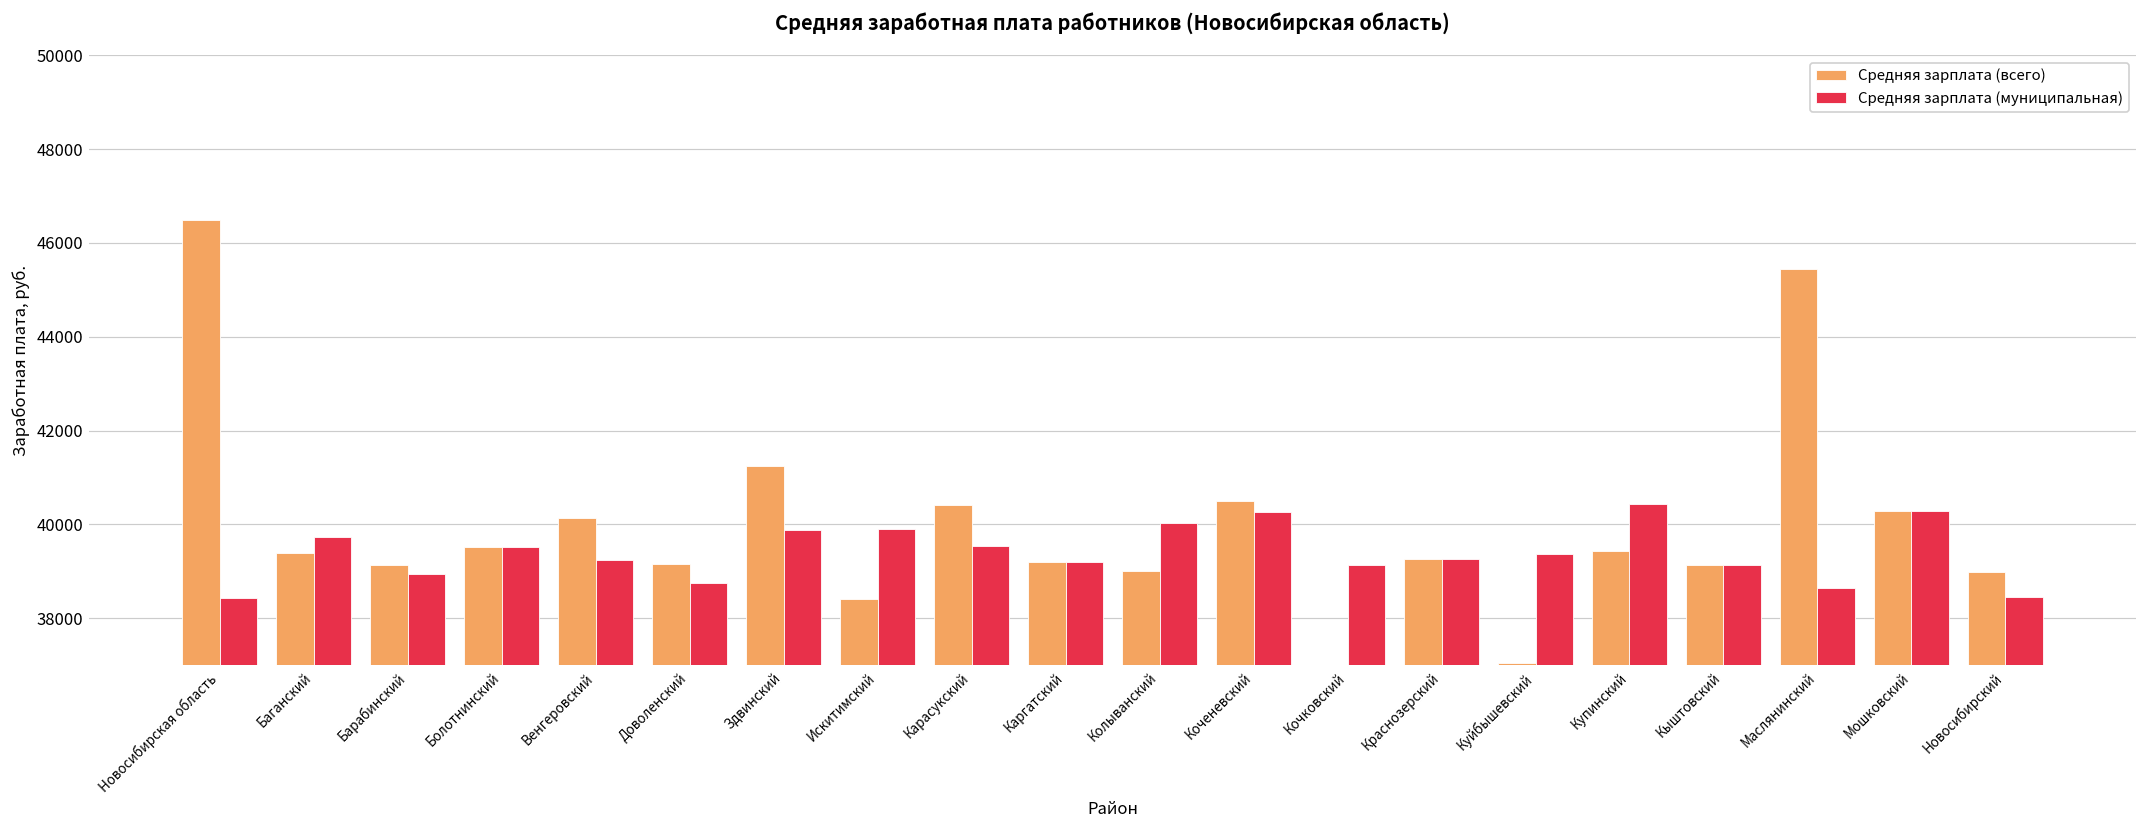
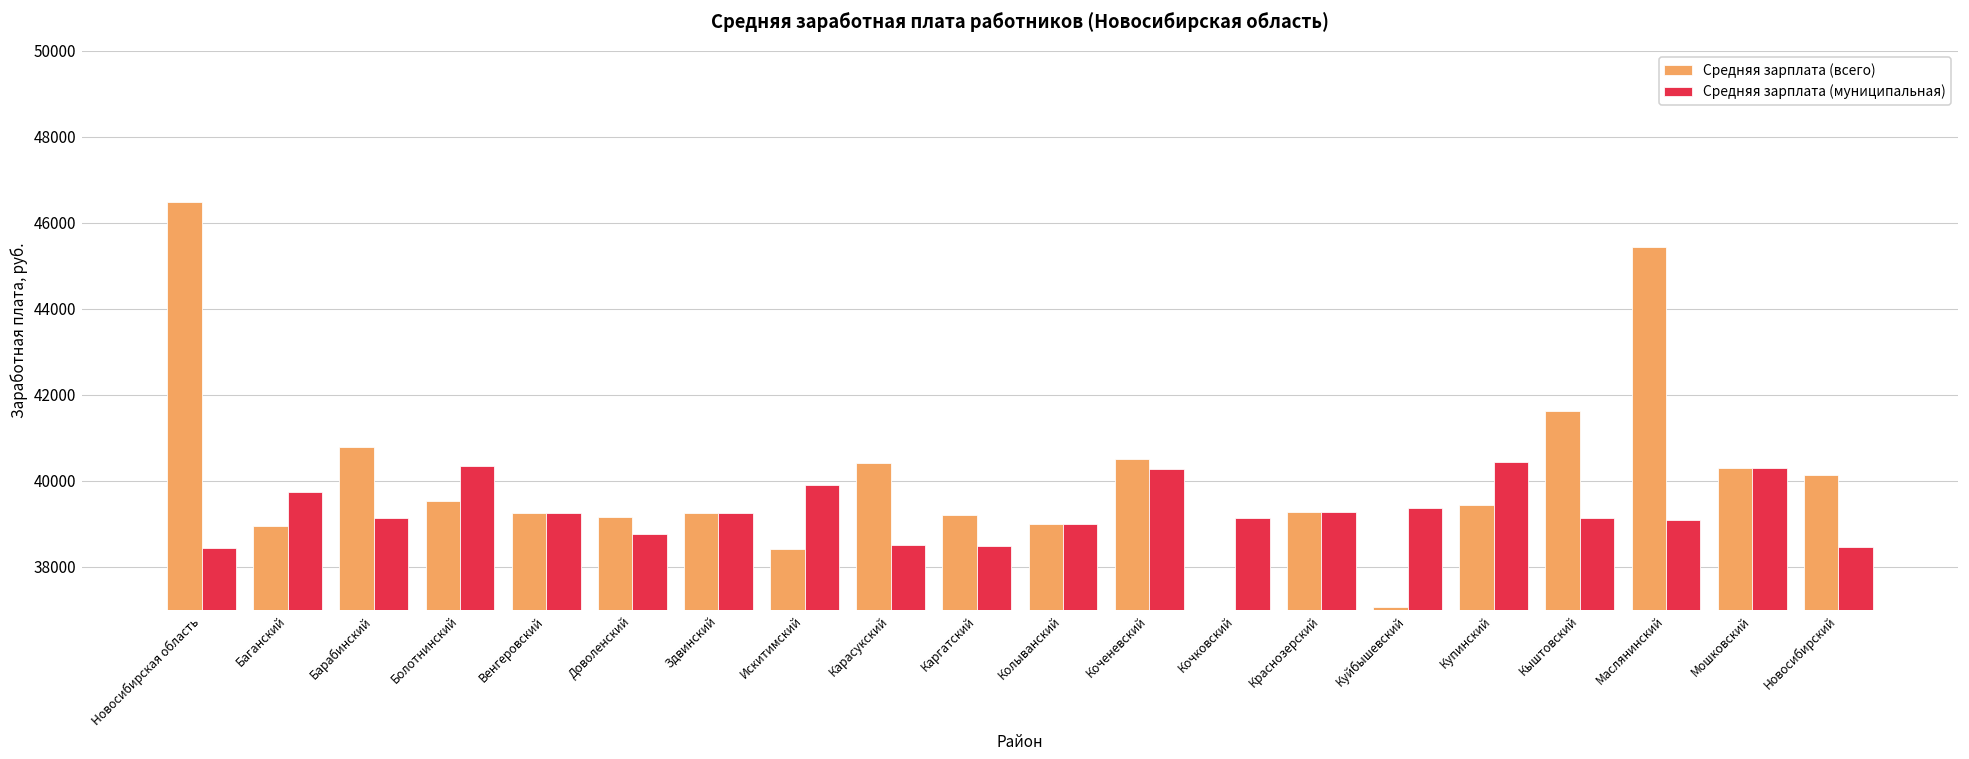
  {
    "Средняя зарплата (всего)": {
      "Новосибирская область": 46500,
-     "Баганский": 39400,
-     "Барабинский": 39100,
+     "Баганский": 38900,
+     "Барабинский": 40800,
      "Болотнинский": 39500,
-     "Венгеровский": 40100,
+     "Венгеровский": 39200,
      "Доволенский": 39200,
-     "Здвинский": 41200,
+     "Здвинский": 39200,
      "Искитимский": 38400,
      "Карасукский": 40400,
      "Каргатский": 39200,
      "Колыванский": 39000,
      "Коченевский": 40500,
      "Кочковский": 37000,
      "Краснозерский": 39300,
      "Куйбышевский": 37100,
      "Купинский": 39400,
-     "Кыштовский": 39100,
+     "Кыштовский": 41600,
      "Маслянинский": 45400,
      "Мошковский": 40300,
-     "Новосибирский": 39000
+     "Новосибирский": 40100
    },
    "Средняя зарплата (муниципальная)": {
      "Новосибирская область": 38400,
      "Баганский": 39700,
-     "Барабинский": 38900,
-     "Болотнинский": 39500,
+     "Барабинский": 39100,
+     "Болотнинский": 40300,
      "Венгеровский": 39200,
      "Доволенский": 38800,
-     "Здвинский": 39900,
+     "Здвинский": 39200,
      "Искитимский": 39900,
-     "Карасукский": 39500,
-     "Каргатский": 39200,
-     "Колыванский": 40000,
+     "Карасукский": 38500,
+     "Каргатский": 38500,
+     "Колыванский": 39000,
      "Коченевский": 40300,
      "Кочковский": 39100,
      "Краснозерский": 39300,
      "Куйбышевский": 39400,
      "Купинский": 40400,
      "Кыштовский": 39100,
-     "Маслянинский": 38600,
+     "Маслянинский": 39100,
      "Мошковский": 40300,
      "Новосибирский": 38500
    }
  }
